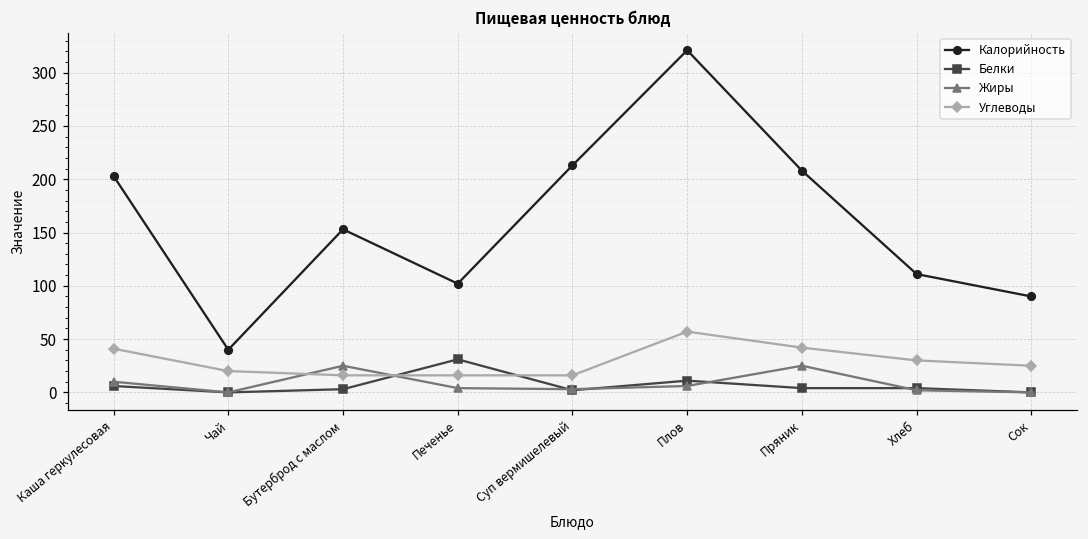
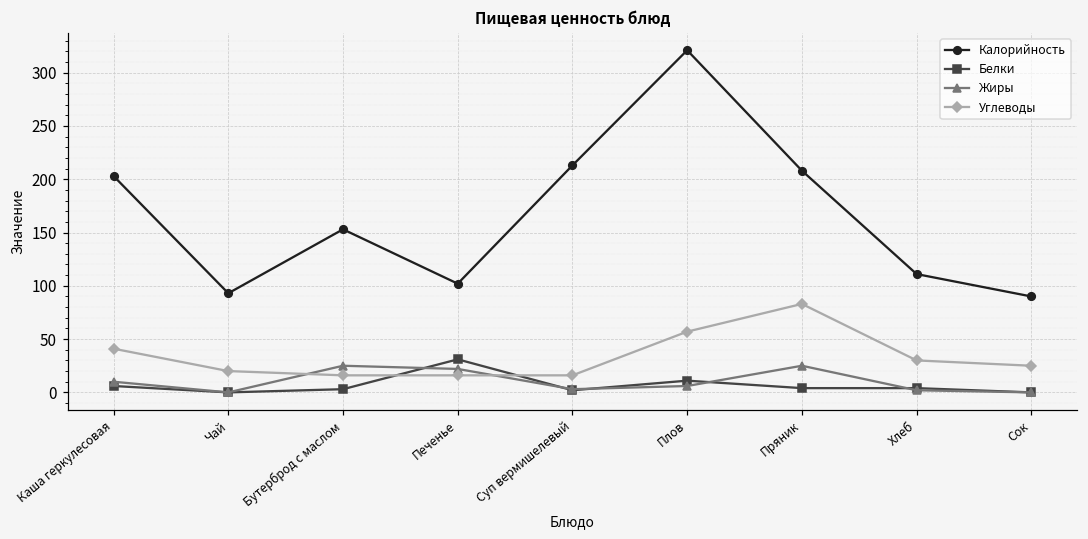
  {
    "Калорийность": {
      "Каша геркулесовая": 200,
-     "Чай": 40,
+     "Чай": 90,
      "Бутерброд с маслом": 150,
      "Печенье": 100,
      "Суп вермишелевый": 210,
      "Плов": 320,
      "Пряник": 210,
      "Хлеб": 110,
      "Сок": 90
    },
    "Белки": {
      "Каша геркулесовая": 10,
      "Бутерброд с маслом": 0,
      "Печенье": 30,
      "Плов": 10,
      "Пряник": 0
    },
    "Жиры": {
      "Каша геркулесовая": 10,
      "Бутерброд с маслом": 30,
-     "Печенье": 0,
+     "Печенье": 20,
      "Плов": 10,
      "Пряник": 30
    },
    "Углеводы": {
      "Каша геркулесовая": 40,
      "Чай": 20,
      "Бутерброд с маслом": 20,
      "Печенье": 20,
      "Суп вермишелевый": 20,
      "Плов": 60,
-     "Пряник": 40,
+     "Пряник": 80,
      "Хлеб": 30,
      "Сок": 30
    }
  }
